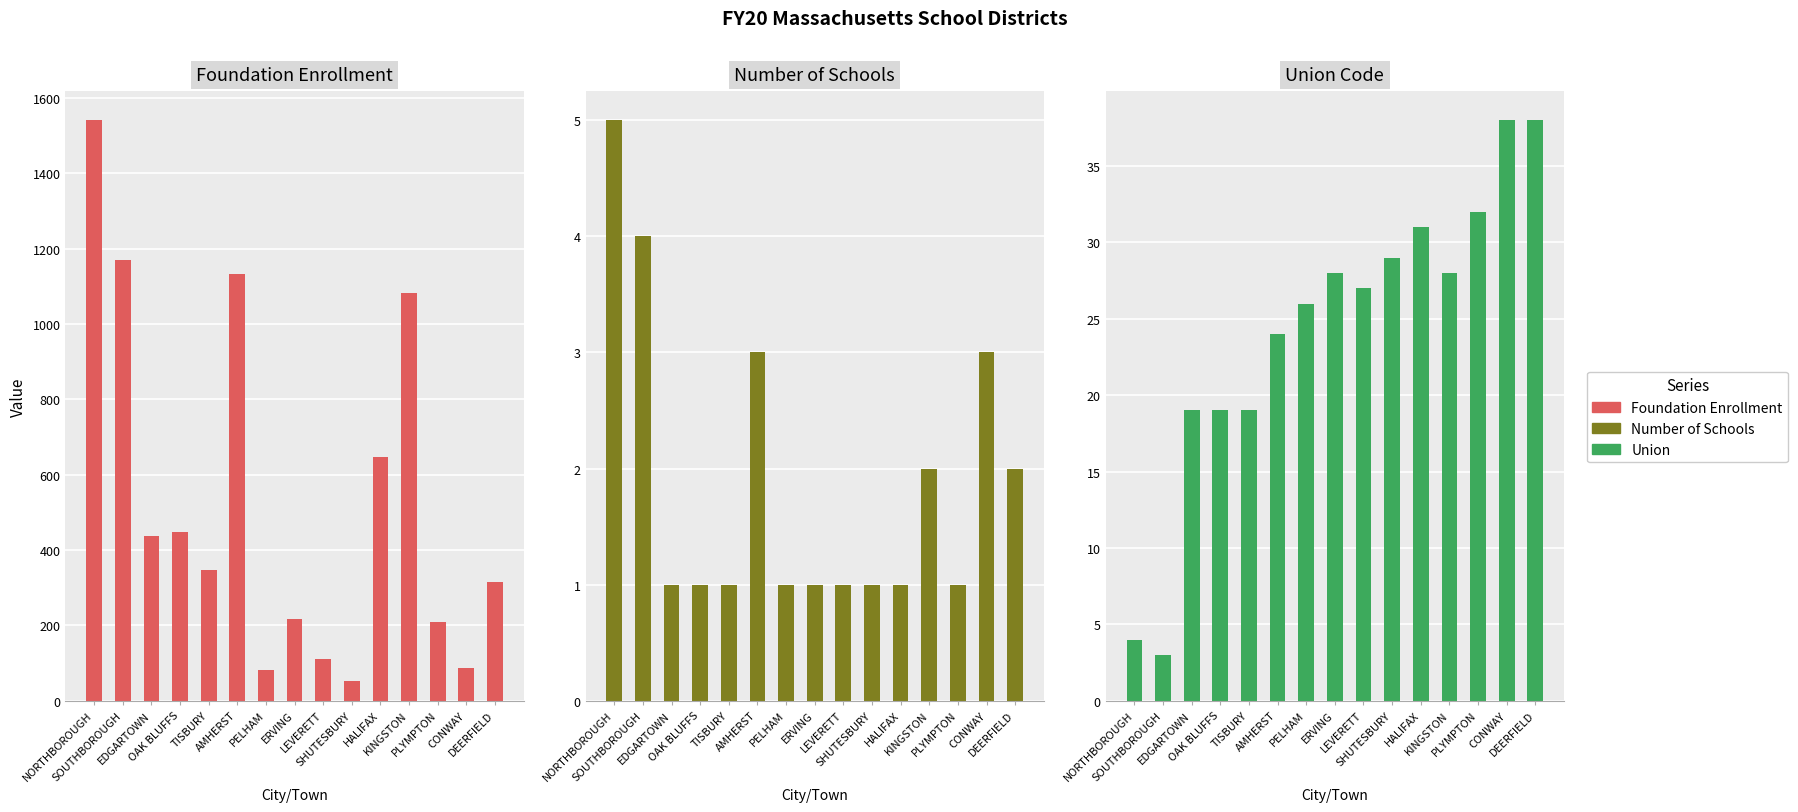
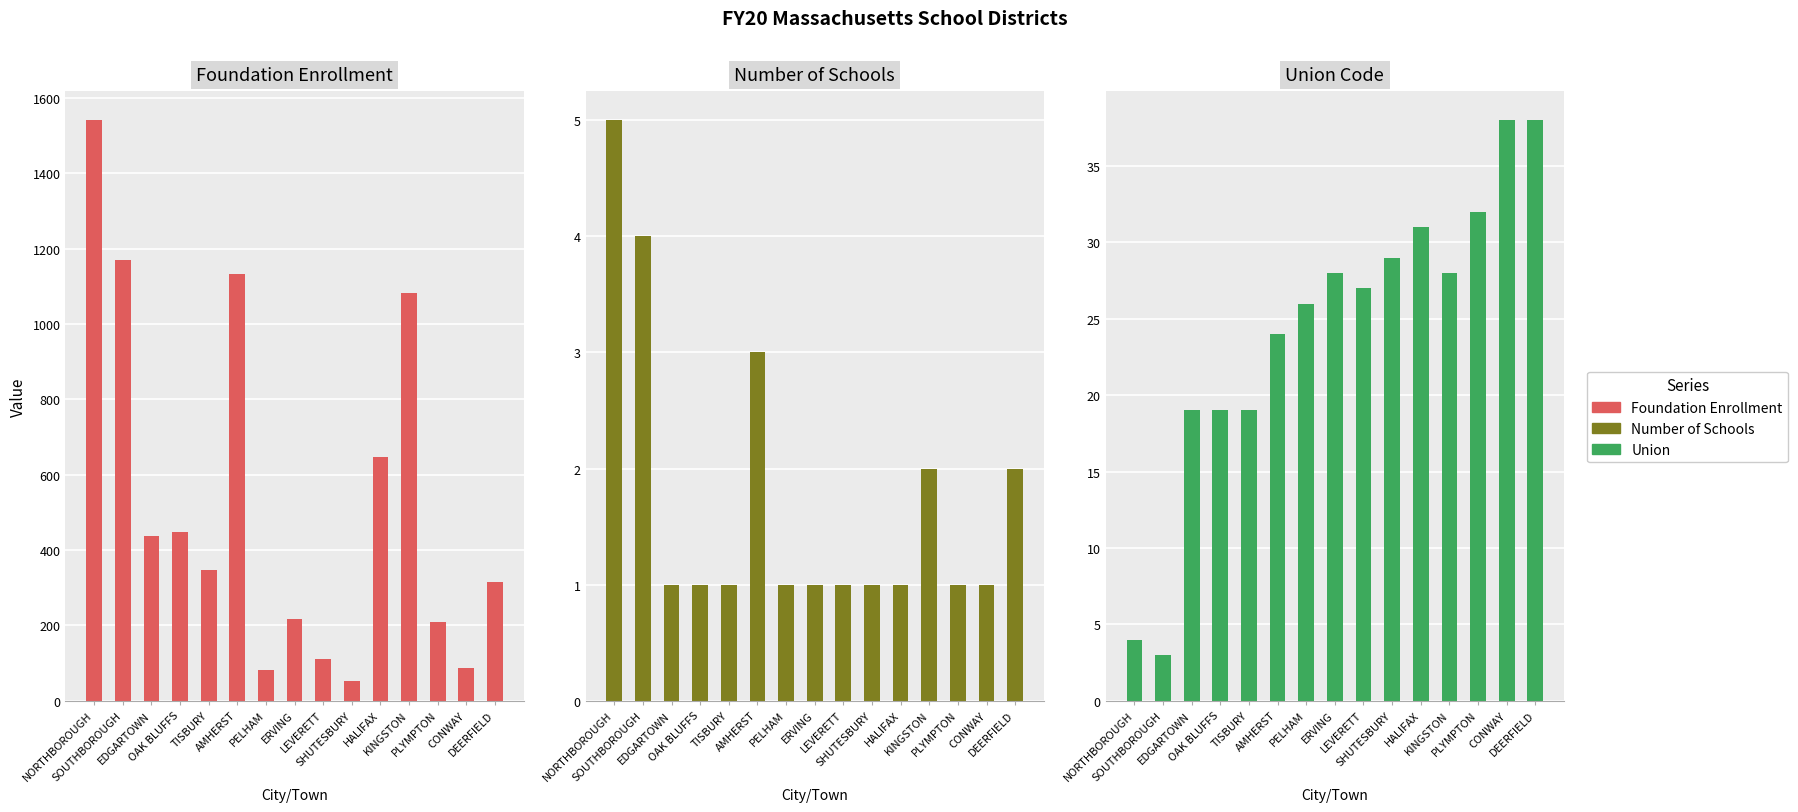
  {
    "Foundation Enrollment": {
      "NORTHBOROUGH": 1540,
      "SOUTHBOROUGH": 1170,
      "EDGARTOWN": 440,
      "OAK BLUFFS": 450,
      "TISBURY": 350,
      "AMHERST": 1130,
      "PELHAM": 80,
      "ERVING": 220,
      "LEVERETT": 110,
      "SHUTESBURY": 50,
      "HALIFAX": 650,
      "KINGSTON": 1080,
      "PLYMPTON": 210,
      "CONWAY": 90,
      "DEERFIELD": 320
    },
    "Number of Schools": {
      "NORTHBOROUGH": 5,
      "SOUTHBOROUGH": 4,
      "EDGARTOWN": 1,
      "OAK BLUFFS": 1,
      "TISBURY": 1,
      "AMHERST": 3,
      "PELHAM": 1,
      "ERVING": 1,
      "LEVERETT": 1,
      "SHUTESBURY": 1,
      "HALIFAX": 1,
      "KINGSTON": 2,
      "PLYMPTON": 1,
-     "CONWAY": 3,
+     "CONWAY": 1,
      "DEERFIELD": 2
    },
    "Union Code": {
      "NORTHBOROUGH": 4.0,
      "SOUTHBOROUGH": 3.0,
      "EDGARTOWN": 19.0,
      "OAK BLUFFS": 19.0,
      "TISBURY": 19.0,
      "AMHERST": 24.0,
      "PELHAM": 26.0,
      "ERVING": 28.0,
      "LEVERETT": 27.0,
      "SHUTESBURY": 29.0,
      "HALIFAX": 31.0,
      "KINGSTON": 28.0,
      "PLYMPTON": 32.0,
      "CONWAY": 38.0,
      "DEERFIELD": 38.0
    }
  }
